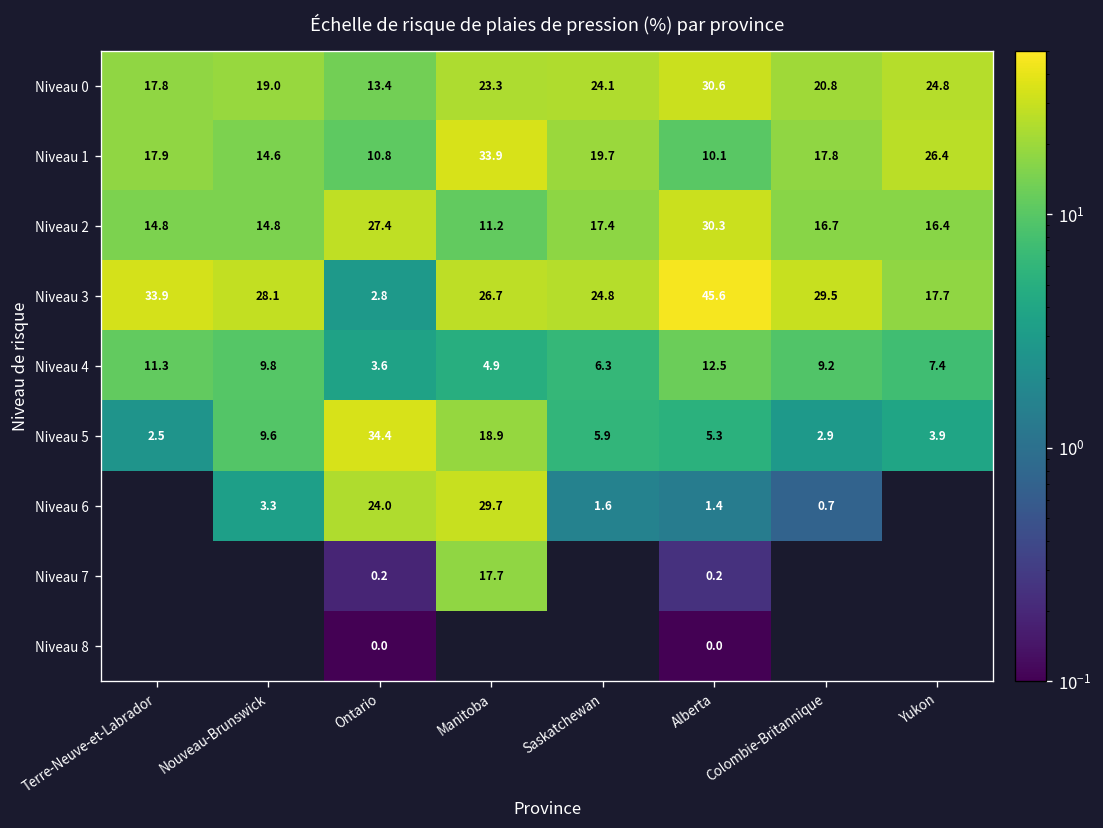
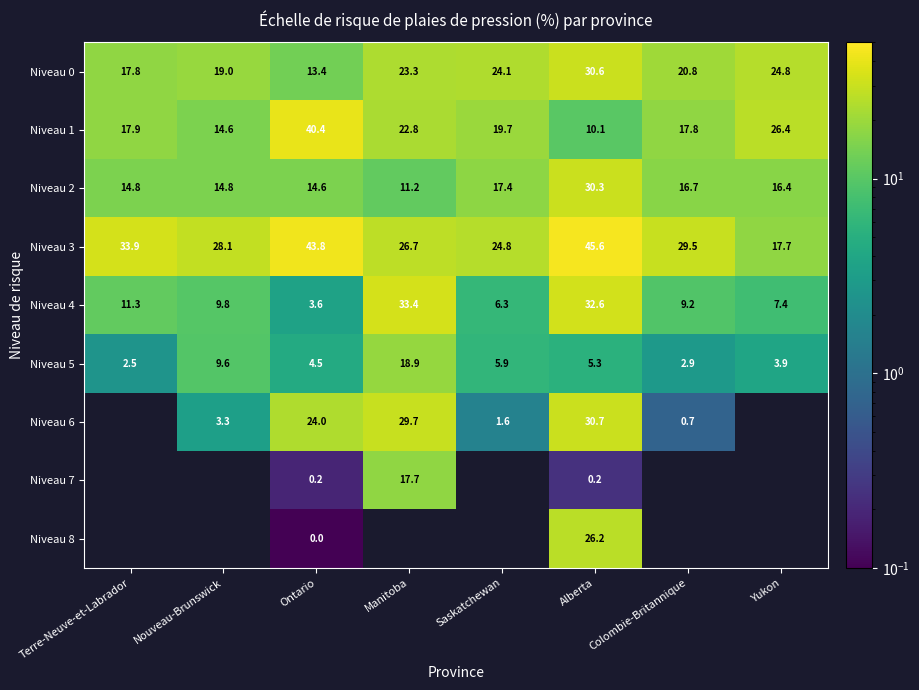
  {
    "Niveau 0": {
      "Terre-Neuve-et-Labrador": 17.8,
      "Nouveau-Brunswick": 19.0,
      "Ontario": 13.4,
      "Manitoba": 23.3,
      "Saskatchewan": 24.1,
      "Alberta": 30.6,
      "Colombie-Britannique": 20.8,
      "Yukon": 24.8
    },
    "Niveau 1": {
      "Terre-Neuve-et-Labrador": 17.9,
      "Nouveau-Brunswick": 14.6,
-     "Ontario": 10.8,
-     "Manitoba": 33.9,
+     "Ontario": 40.4,
+     "Manitoba": 22.8,
      "Saskatchewan": 19.7,
      "Alberta": 10.1,
      "Colombie-Britannique": 17.8,
      "Yukon": 26.4
    },
    "Niveau 2": {
      "Terre-Neuve-et-Labrador": 14.8,
      "Nouveau-Brunswick": 14.8,
-     "Ontario": 27.4,
+     "Ontario": 14.6,
      "Manitoba": 11.2,
      "Saskatchewan": 17.4,
      "Alberta": 30.3,
      "Colombie-Britannique": 16.7,
      "Yukon": 16.4
    },
    "Niveau 3": {
      "Terre-Neuve-et-Labrador": 33.9,
      "Nouveau-Brunswick": 28.1,
-     "Ontario": 2.8,
+     "Ontario": 43.8,
      "Manitoba": 26.7,
      "Saskatchewan": 24.8,
      "Alberta": 45.6,
      "Colombie-Britannique": 29.5,
      "Yukon": 17.7
    },
    "Niveau 4": {
      "Terre-Neuve-et-Labrador": 11.3,
      "Nouveau-Brunswick": 9.8,
      "Ontario": 3.6,
-     "Manitoba": 4.9,
+     "Manitoba": 33.4,
      "Saskatchewan": 6.3,
-     "Alberta": 12.5,
+     "Alberta": 32.6,
      "Colombie-Britannique": 9.2,
      "Yukon": 7.4
    },
    "Niveau 5": {
      "Terre-Neuve-et-Labrador": 2.5,
      "Nouveau-Brunswick": 9.6,
-     "Ontario": 34.4,
+     "Ontario": 4.5,
      "Manitoba": 18.9,
      "Saskatchewan": 5.9,
      "Alberta": 5.3,
      "Colombie-Britannique": 2.9,
      "Yukon": 3.9
    },
    "Niveau 6": {
      "Nouveau-Brunswick": 3.3,
      "Ontario": 24.0,
      "Manitoba": 29.7,
      "Saskatchewan": 1.6,
-     "Alberta": 1.4,
+     "Alberta": 30.7,
      "Colombie-Britannique": 0.7
    },
    "Niveau 7": {
      "Ontario": 0.2,
      "Manitoba": 17.7,
      "Alberta": 0.2
    },
    "Niveau 8": {
      "Ontario": 0.0,
-     "Alberta": 0.0
+     "Alberta": 26.2
    }
  }
